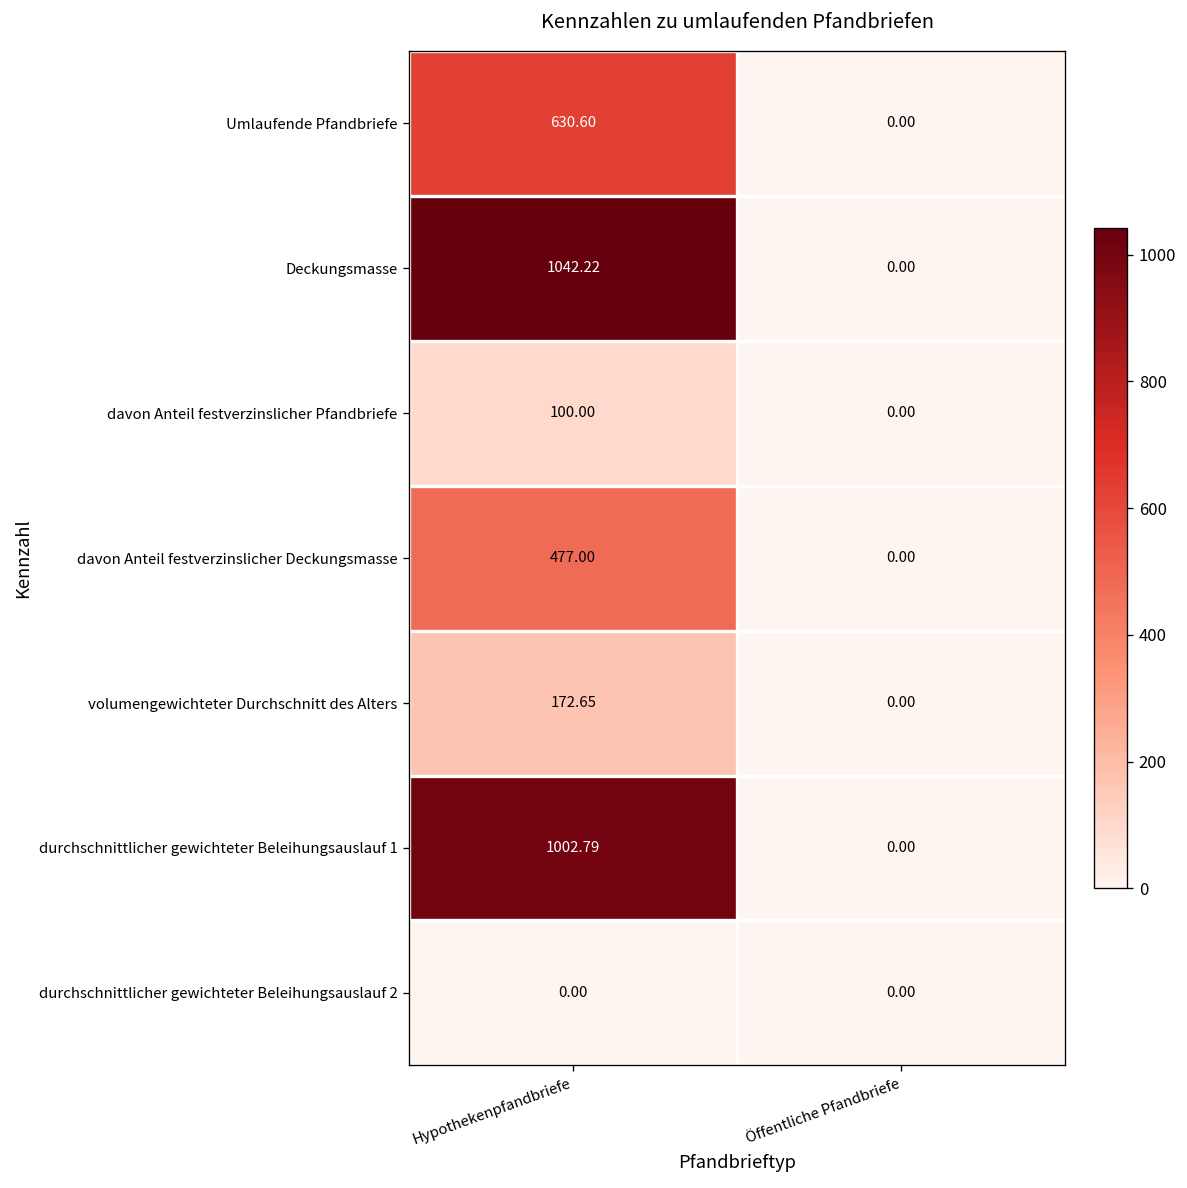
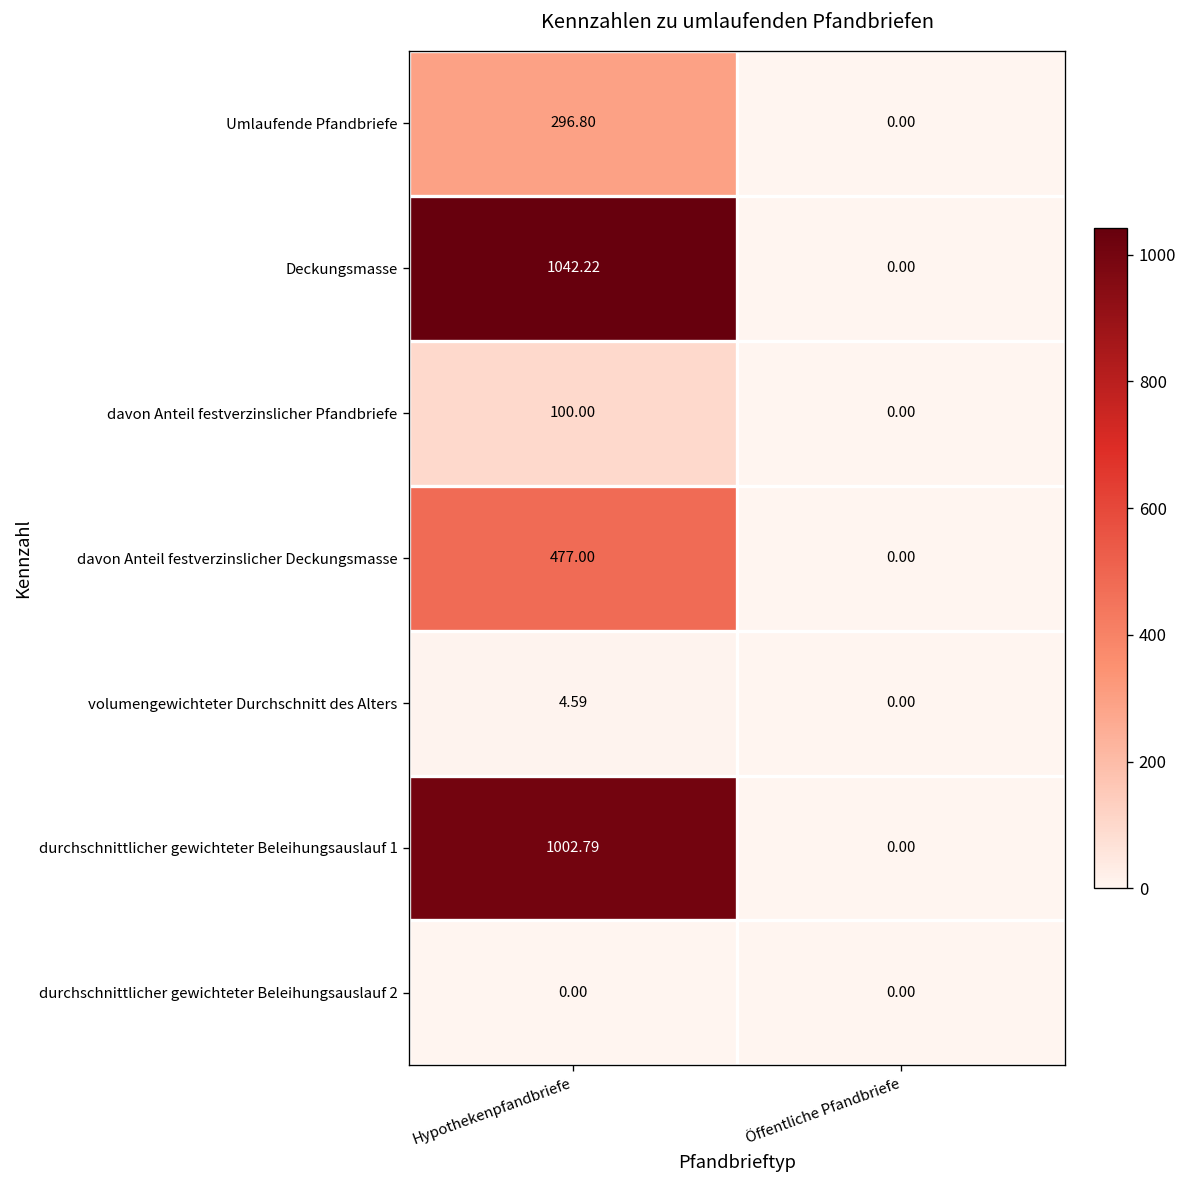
  {
    "Umlaufende Pfandbriefe": {
-     "Hypothekenpfandbriefe": 630.60,
+     "Hypothekenpfandbriefe": 296.80,
      "Öffentliche Pfandbriefe": 0.00
    },
    "Deckungsmasse": {
      "Hypothekenpfandbriefe": 1042.22,
      "Öffentliche Pfandbriefe": 0.00
    },
    "davon Anteil festverzinslicher Pfandbriefe": {
      "Hypothekenpfandbriefe": 100.00,
      "Öffentliche Pfandbriefe": 0.00
    },
    "davon Anteil festverzinslicher Deckungsmasse": {
      "Hypothekenpfandbriefe": 477.00,
      "Öffentliche Pfandbriefe": 0.00
    },
    "volumengewichteter Durchschnitt des Alters": {
-     "Hypothekenpfandbriefe": 172.65,
+     "Hypothekenpfandbriefe": 4.59,
      "Öffentliche Pfandbriefe": 0.00
    },
    "durchschnittlicher gewichteter Beleihungsauslauf 1": {
      "Hypothekenpfandbriefe": 1002.79,
      "Öffentliche Pfandbriefe": 0.00
    },
    "durchschnittlicher gewichteter Beleihungsauslauf 2": {
      "Hypothekenpfandbriefe": 0.00,
      "Öffentliche Pfandbriefe": 0.00
    }
  }
